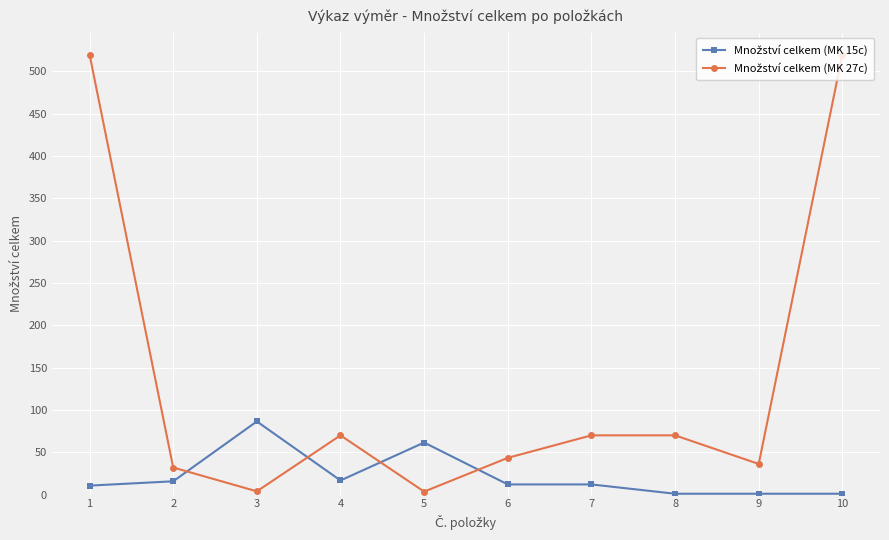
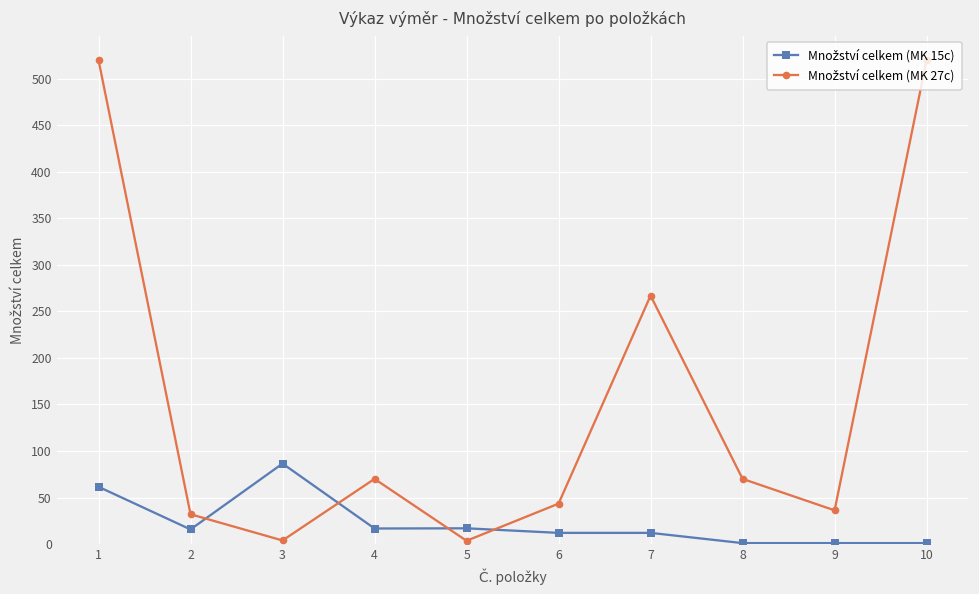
  {
    "Množství celkem (MK 15c)": {
-     "1": 10,
+     "1": 60,
      "2": 20,
      "3": 90,
      "4": 20,
-     "5": 60,
+     "5": 20,
      "6": 10,
      "7": 10,
      "8": 0,
      "9": 0,
      "10": 0
    },
    "Množství celkem (MK 27c)": {
      "1": 520,
      "2": 30,
      "3": 0,
      "4": 70,
      "5": 0,
      "6": 40,
-     "7": 70,
+     "7": 270,
      "8": 70,
      "9": 40
    }
  }
